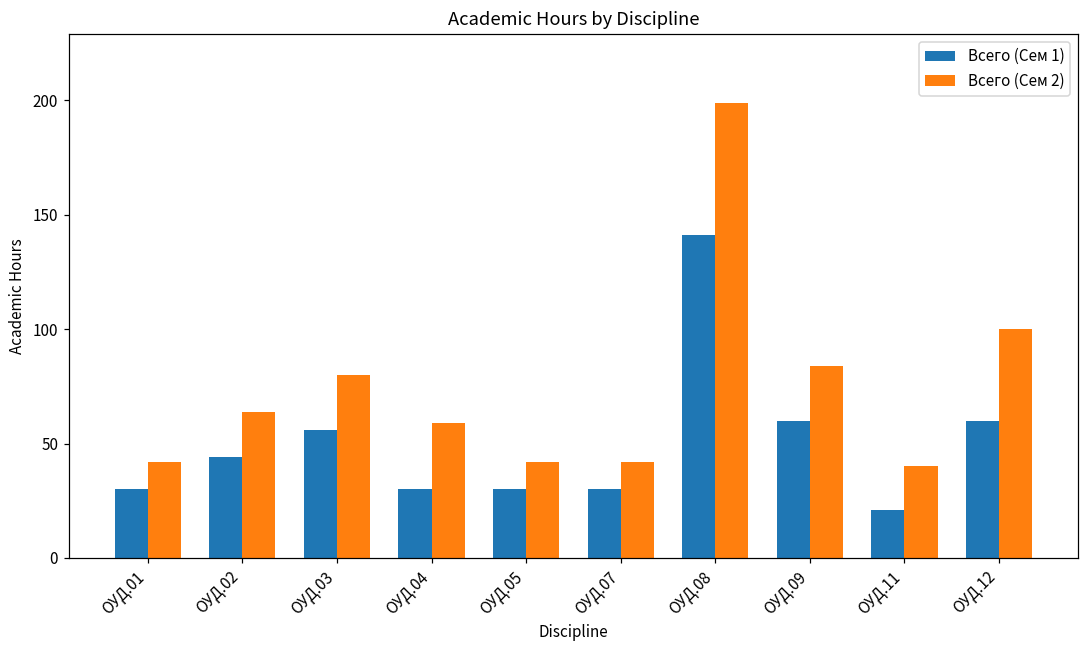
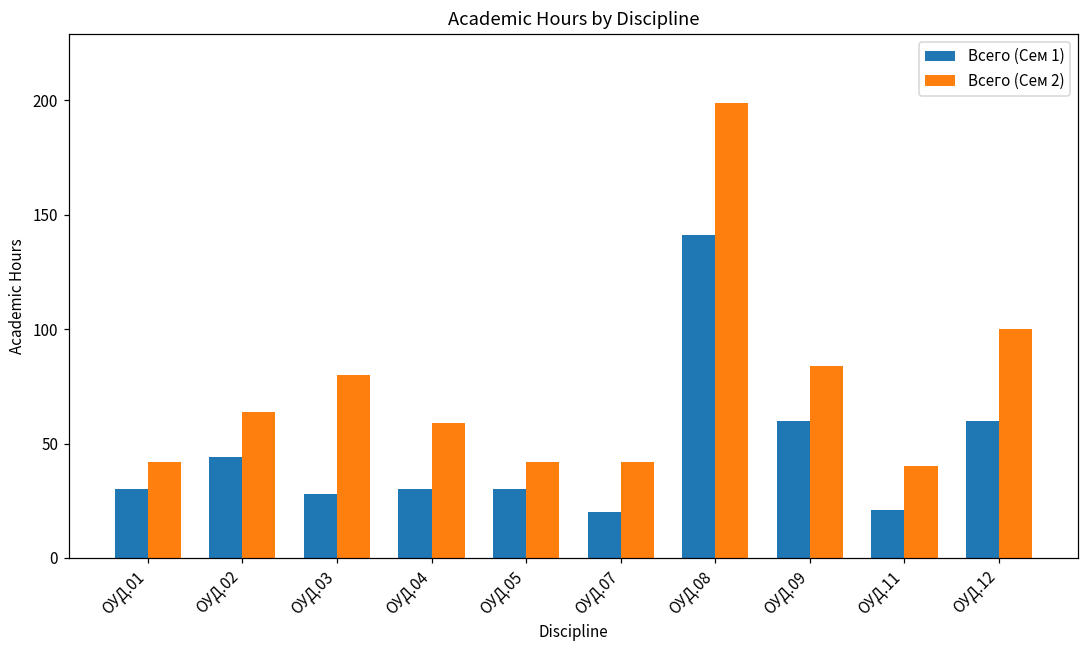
  {
    "Всего (Сем 1)": {
      "ОУД.01": 30,
      "ОУД.02": 44,
-     "ОУД.03": 56,
+     "ОУД.03": 28,
      "ОУД.04": 30,
      "ОУД.05": 30,
-     "ОУД.07": 30,
+     "ОУД.07": 20,
      "ОУД.08": 141,
      "ОУД.09": 60,
      "ОУД.11": 21,
      "ОУД.12": 60
    },
    "Всего (Сем 2)": {
      "ОУД.01": 42,
      "ОУД.02": 64,
      "ОУД.03": 80,
      "ОУД.04": 59,
      "ОУД.05": 42,
      "ОУД.07": 42,
      "ОУД.08": 199,
      "ОУД.09": 84,
      "ОУД.11": 40,
      "ОУД.12": 100
    }
  }
